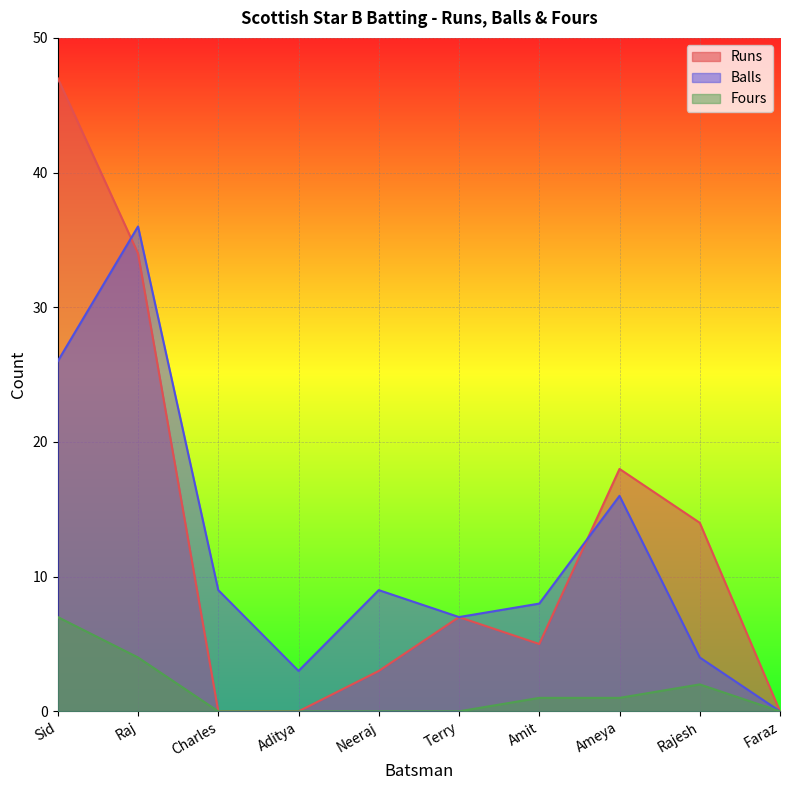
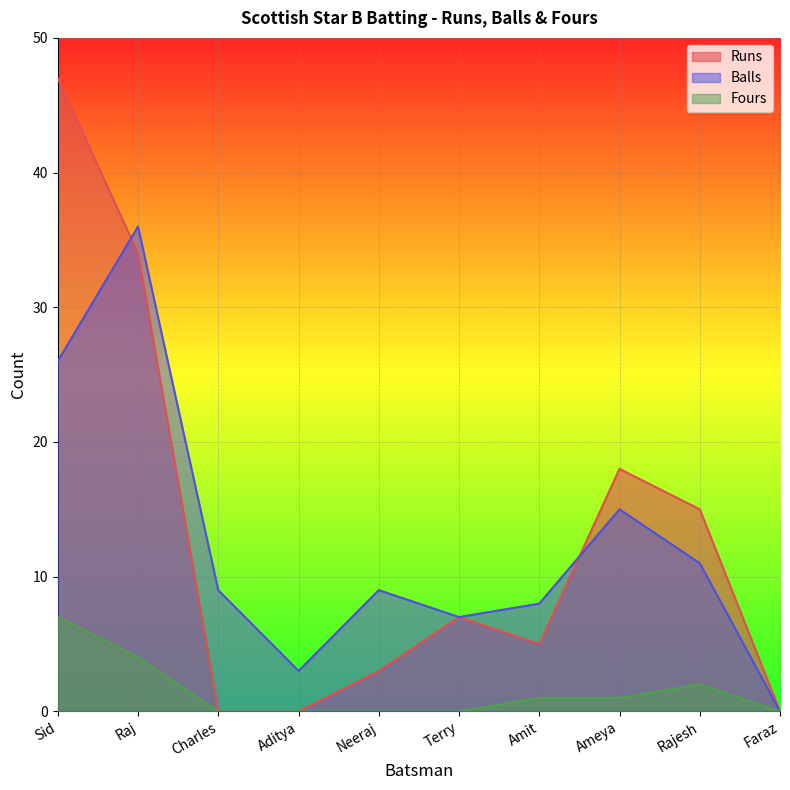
  {
    "Runs": {
      "Sid": 47,
      "Raj": 34,
      "Neeraj": 3,
      "Amit": 5,
      "Ameya": 18,
-     "Rajesh": 14
+     "Rajesh": 15
    },
    "Balls": {
      "Sid": 26,
      "Raj": 36,
      "Charles": 9,
      "Aditya": 3,
      "Neeraj": 9,
      "Amit": 8,
-     "Ameya": 16,
-     "Rajesh": 4
+     "Ameya": 15,
+     "Rajesh": 11
    },
    "Fours": {
      "Sid": 7,
      "Raj": 4,
      "Neeraj": 0,
      "Terry": 0,
      "Amit": 1,
      "Ameya": 1,
      "Rajesh": 2
    }
  }
